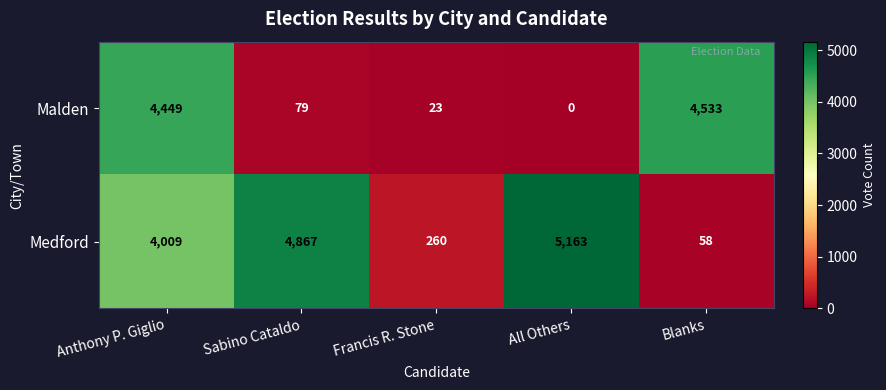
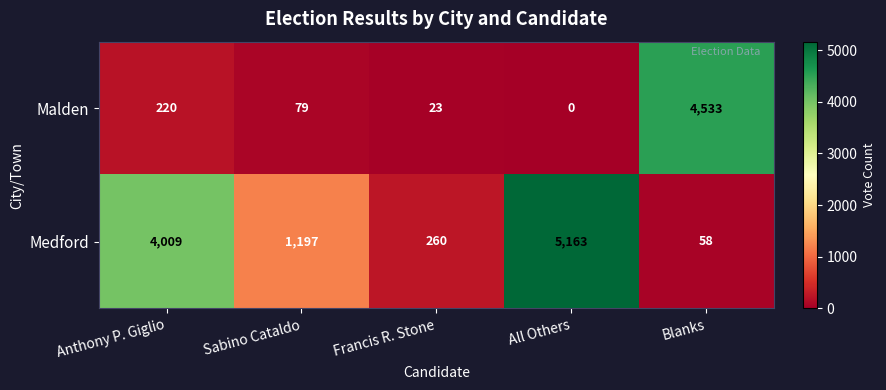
  {
    "Malden": {
-     "Anthony P. Giglio": "4,449",
+     "Anthony P. Giglio": "220",
      "Sabino Cataldo": "79",
      "Francis R. Stone": "23",
      "All Others": "0"
    },
    "Medford": {
      "Anthony P. Giglio": "4,009",
-     "Sabino Cataldo": "4,867",
+     "Sabino Cataldo": "1,197",
      "Francis R. Stone": "260",
      "All Others": "5,163",
      "Blanks": "58"
    }
  }
